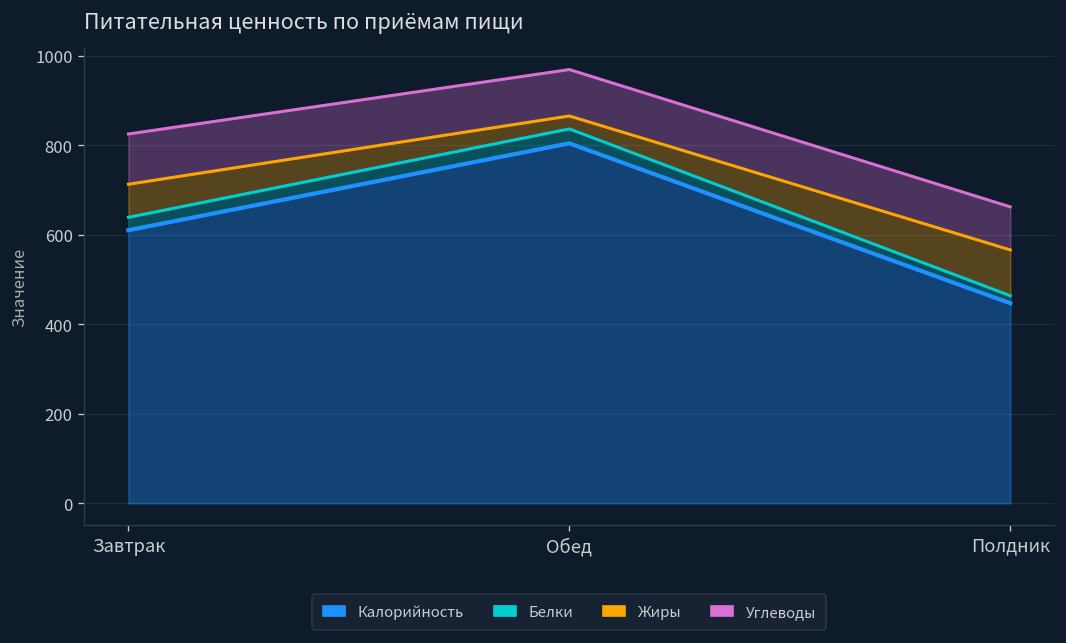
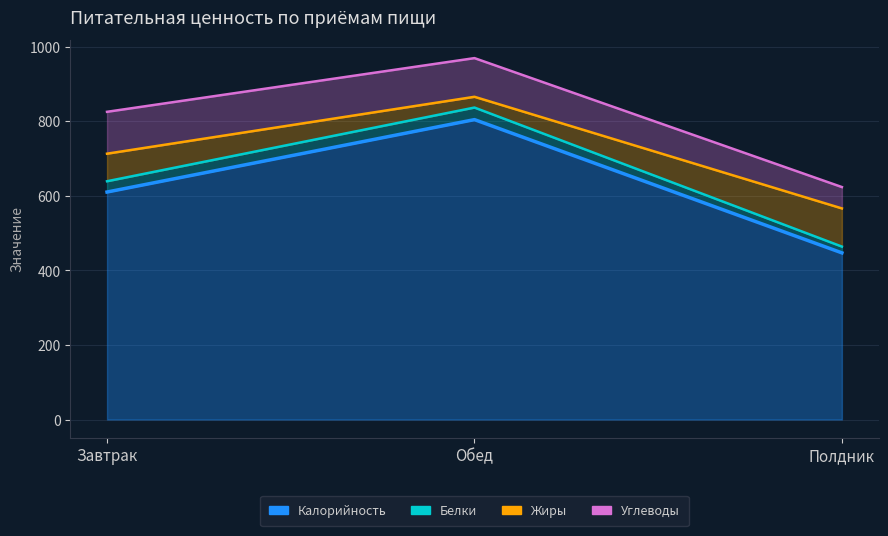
  {
    "Жиры": {
      "Завтрак": 70,
      "Обед": 30,
      "Полдник": 100
    },
    "Углеводы": {
      "Завтрак": 110,
      "Обед": 100,
-     "Полдник": 100
+     "Полдник": 60
    }
  }
